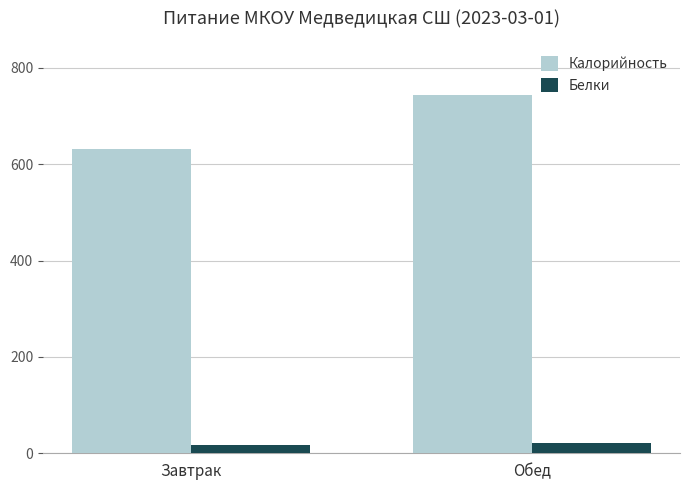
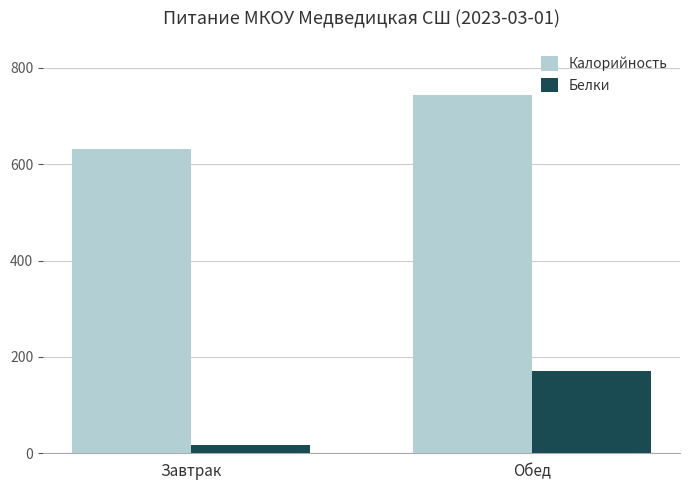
  {
    "Калорийность": {
      "Завтрак": 630,
      "Обед": 740
    },
    "Белки": {
      "Завтрак": 20,
-     "Обед": 20
+     "Обед": 170
    }
  }
